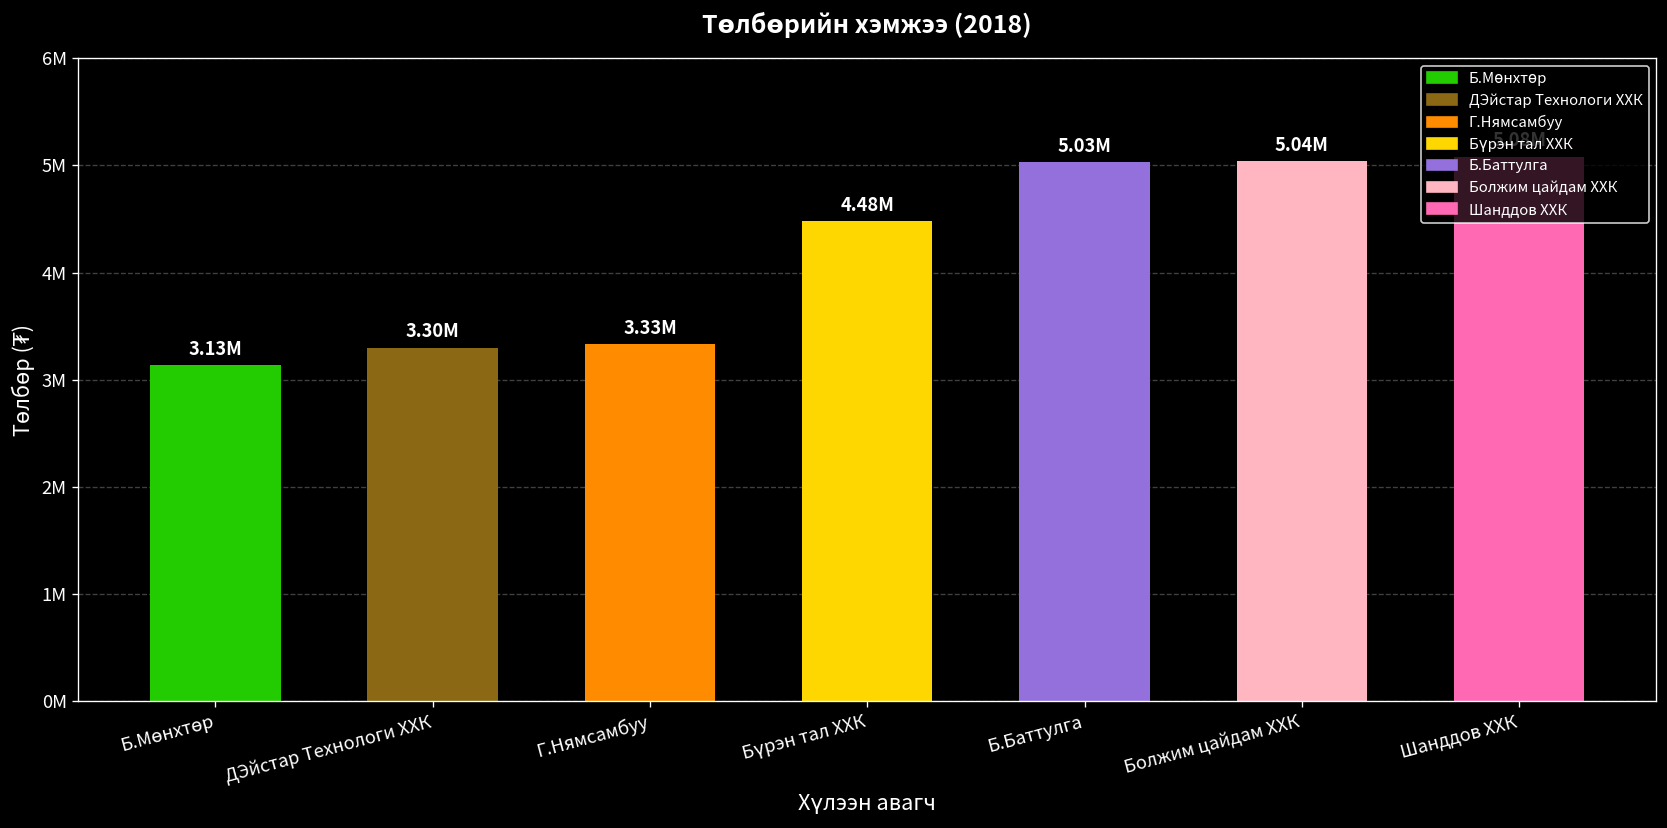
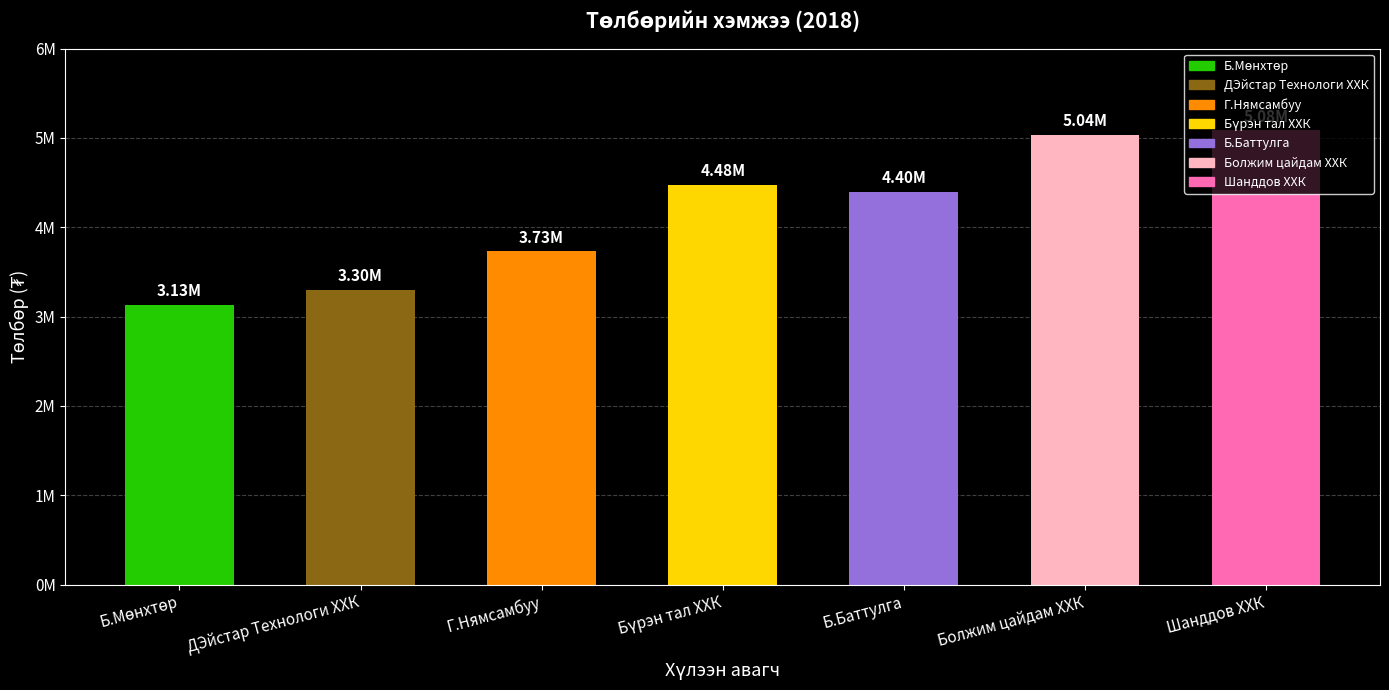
  {
    "Б.Мөнхтөр": "3.13M",
    "ДЭйстар Технологи ХХК": "3.30M",
-   "Г.Нямсамбуу": "3.33M",
+   "Г.Нямсамбуу": "3.73M",
    "Бүрэн тал ХХК": "4.48M",
-   "Б.Баттулга": "5.03M",
+   "Б.Баттулга": "4.40M",
    "Болжим цайдам ХХК": "5.04M"
  }
